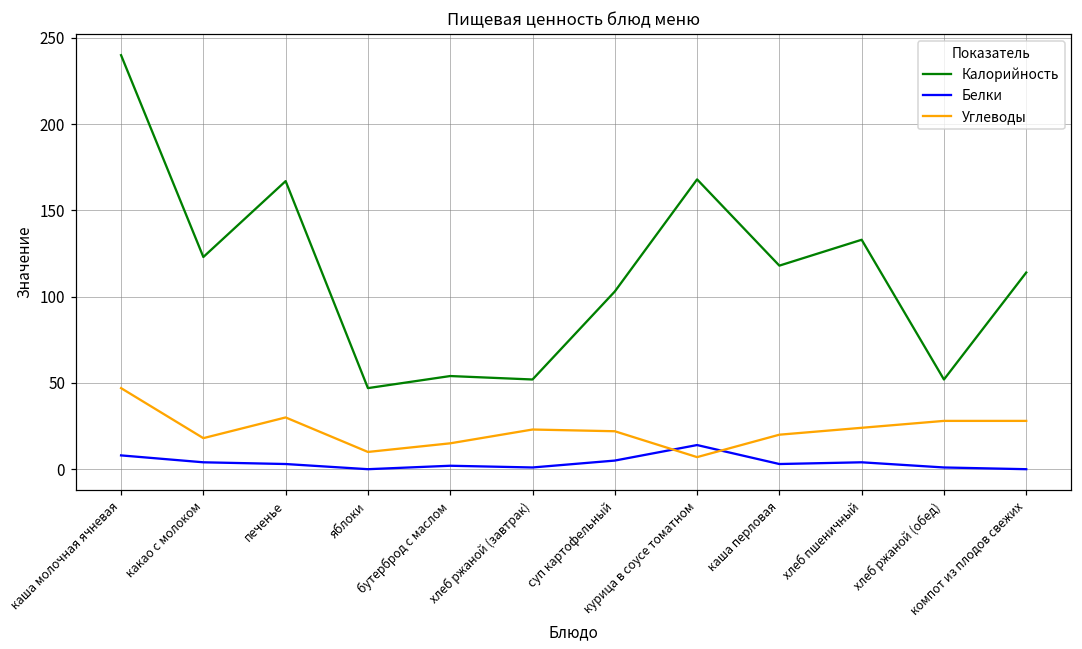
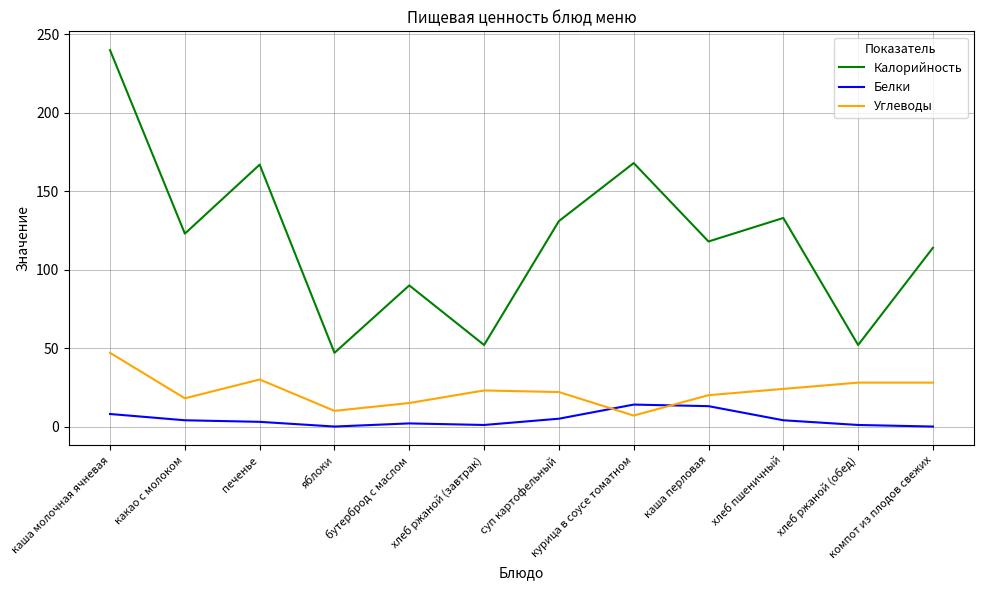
  {
    "Калорийность": {
      "каша молочная ячневая": 240,
      "какао с молоком": 123,
      "печенье": 167,
      "яблоки": 47,
-     "бутерброд с маслом": 54,
+     "бутерброд с маслом": 90,
      "хлеб ржаной (завтрак)": 52,
-     "суп картофельный": 103,
+     "суп картофельный": 131,
      "курица в соусе томатном": 168,
      "каша перловая": 118,
      "хлеб пшеничный": 133,
      "хлеб ржаной (обед)": 52,
      "компот из плодов свежих": 114
    },
    "Белки": {
      "каша молочная ячневая": 8,
      "какао с молоком": 4,
      "печенье": 3,
      "яблоки": 0,
      "бутерброд с маслом": 2,
      "хлеб ржаной (завтрак)": 1,
      "суп картофельный": 5,
      "курица в соусе томатном": 14,
-     "каша перловая": 3,
+     "каша перловая": 13,
      "хлеб пшеничный": 4,
      "хлеб ржаной (обед)": 1,
      "компот из плодов свежих": 0
    },
    "Углеводы": {
      "каша молочная ячневая": 47,
      "какао с молоком": 18,
      "печенье": 30,
      "яблоки": 10,
      "бутерброд с маслом": 15,
      "хлеб ржаной (завтрак)": 23,
      "суп картофельный": 22,
      "курица в соусе томатном": 7,
      "каша перловая": 20,
      "хлеб пшеничный": 24,
      "хлеб ржаной (обед)": 28,
      "компот из плодов свежих": 28
    }
  }
